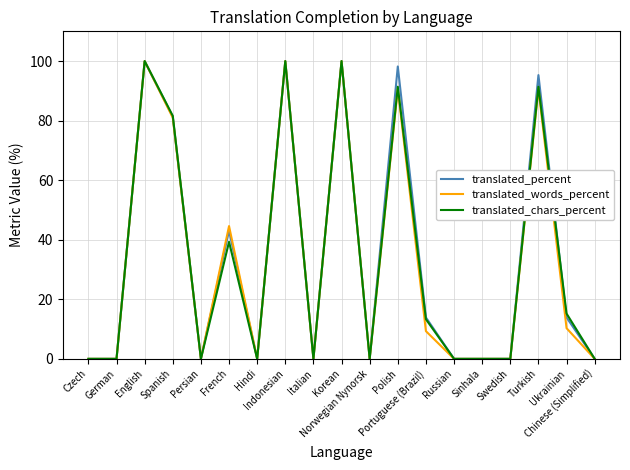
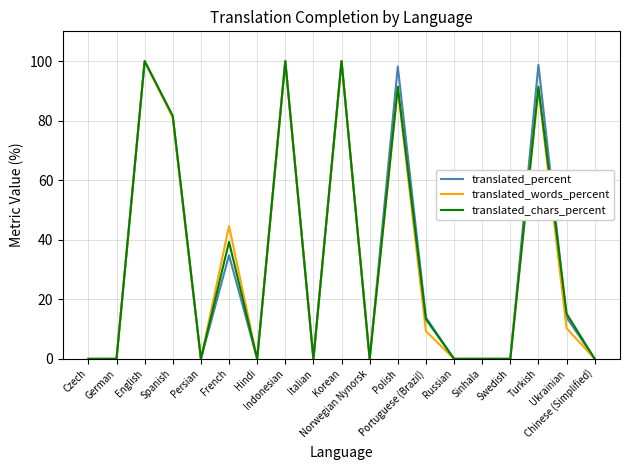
  {
    "translated_percent": {
-     "French": 43,
+     "French": 35,
      "Polish": 98,
-     "Turkish": 95,
+     "Turkish": 99,
      "Ukrainian": 14
    },
    "translated_words_percent": {
      "French": 45,
      "Portuguese (Brazil)": 9,
      "Ukrainian": 10
    },
    "translated_chars_percent": {
      "French": 39,
      "Ukrainian": 15
    }
  }
